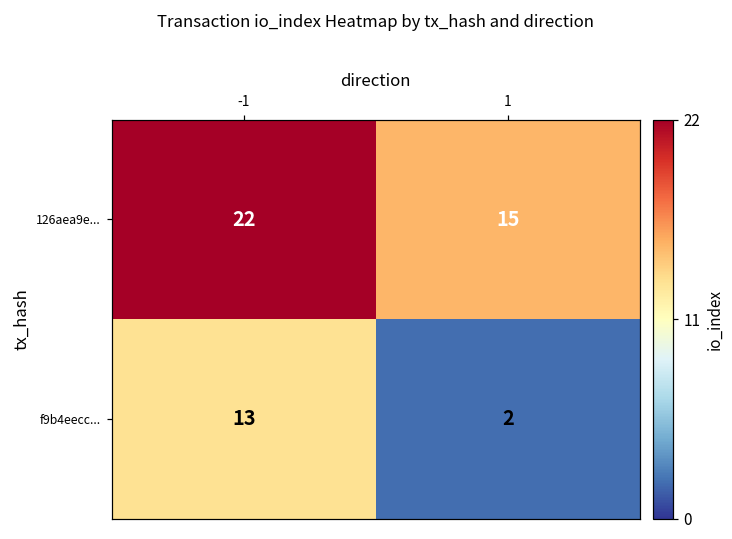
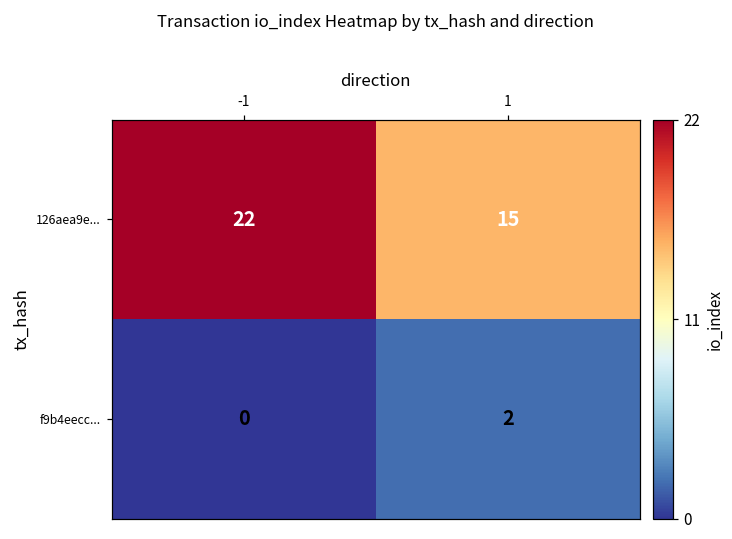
  {
    "126aea9e...": {
      "-1": 22,
      "1": 15
    },
    "f9b4eecc...": {
-     "-1": 13,
+     "-1": 0,
      "1": 2
    }
  }
